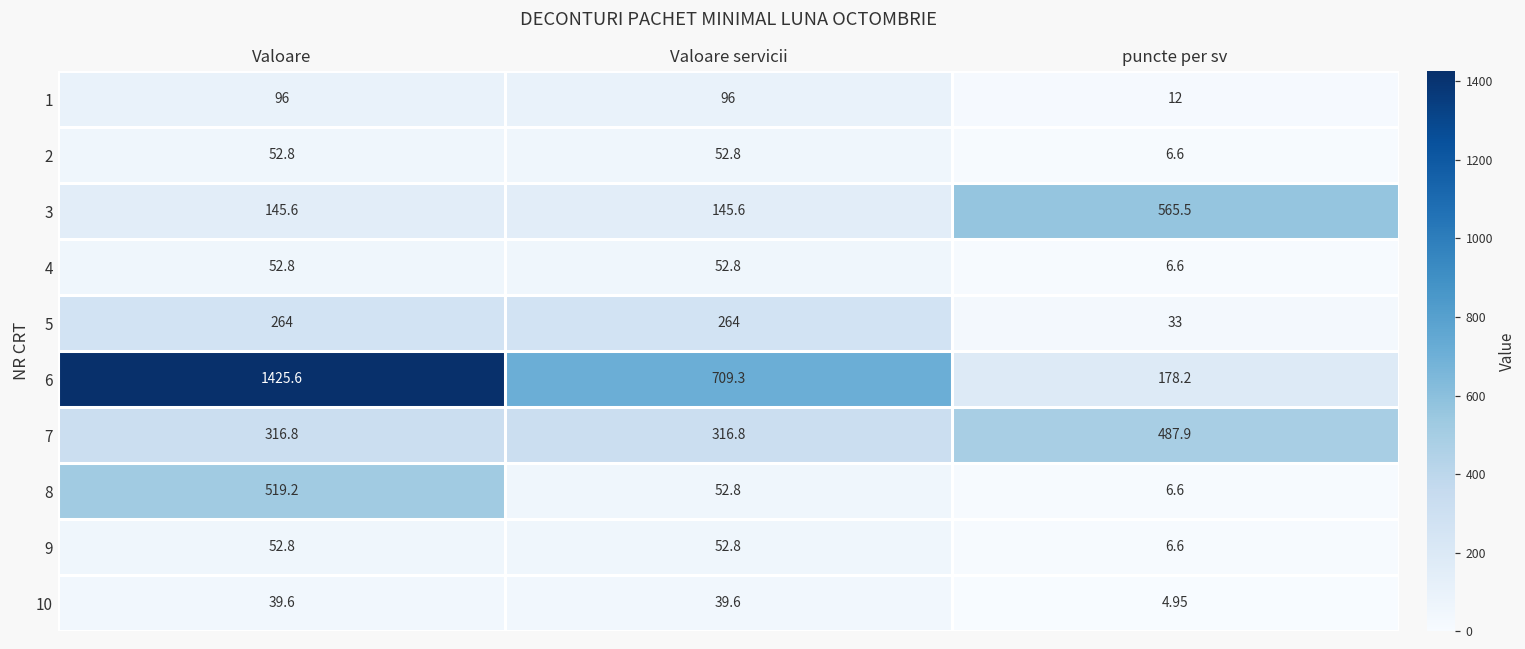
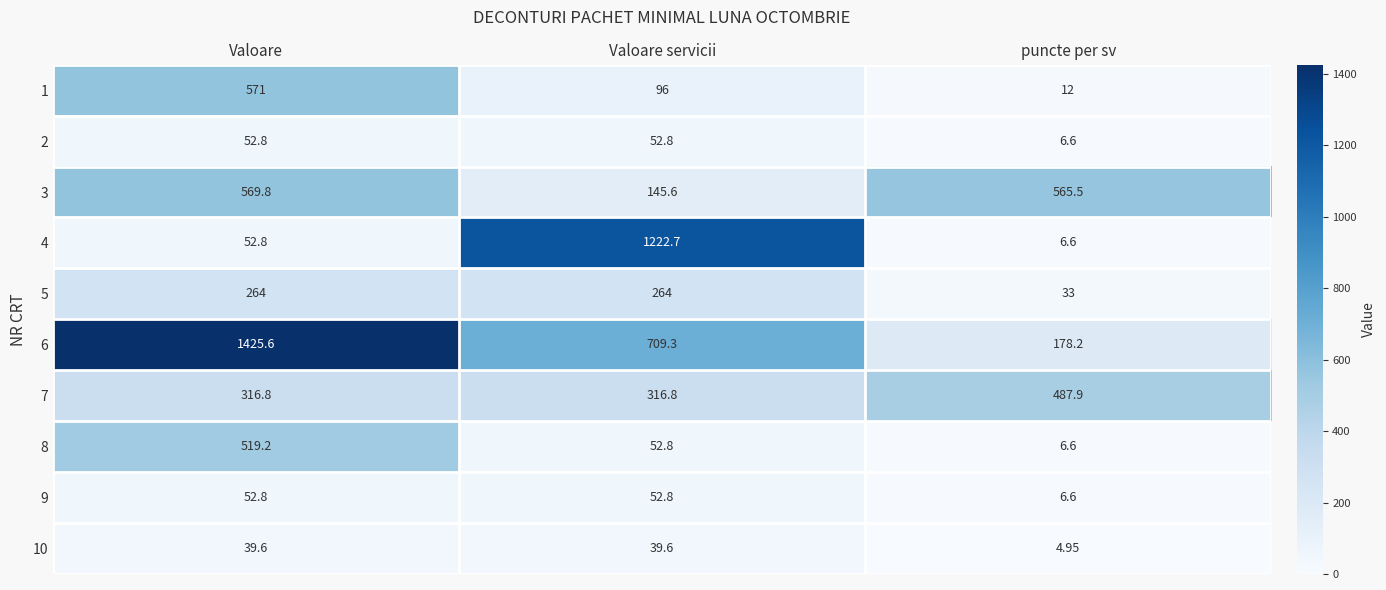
  {
    "1": {
-     "Valoare": 96,
+     "Valoare": 571,
      "Valoare servicii": 96,
      "puncte per sv": 12
    },
    "2": {
      "Valoare": 52.8,
      "Valoare servicii": 52.8,
      "puncte per sv": 6.6
    },
    "3": {
-     "Valoare": 145.6,
+     "Valoare": 569.8,
      "Valoare servicii": 145.6,
      "puncte per sv": 565.5
    },
    "4": {
      "Valoare": 52.8,
-     "Valoare servicii": 52.8,
+     "Valoare servicii": 1222.7,
      "puncte per sv": 6.6
    },
    "5": {
      "Valoare": 264,
      "Valoare servicii": 264,
      "puncte per sv": 33
    },
    "6": {
      "Valoare": 1425.6,
      "Valoare servicii": 709.3,
      "puncte per sv": 178.2
    },
    "7": {
      "Valoare": 316.8,
      "Valoare servicii": 316.8,
      "puncte per sv": 487.9
    },
    "8": {
      "Valoare": 519.2,
      "Valoare servicii": 52.8,
      "puncte per sv": 6.6
    },
    "9": {
      "Valoare": 52.8,
      "Valoare servicii": 52.8,
      "puncte per sv": 6.6
    },
    "10": {
      "Valoare": 39.6,
      "Valoare servicii": 39.6,
      "puncte per sv": 4.95
    }
  }
